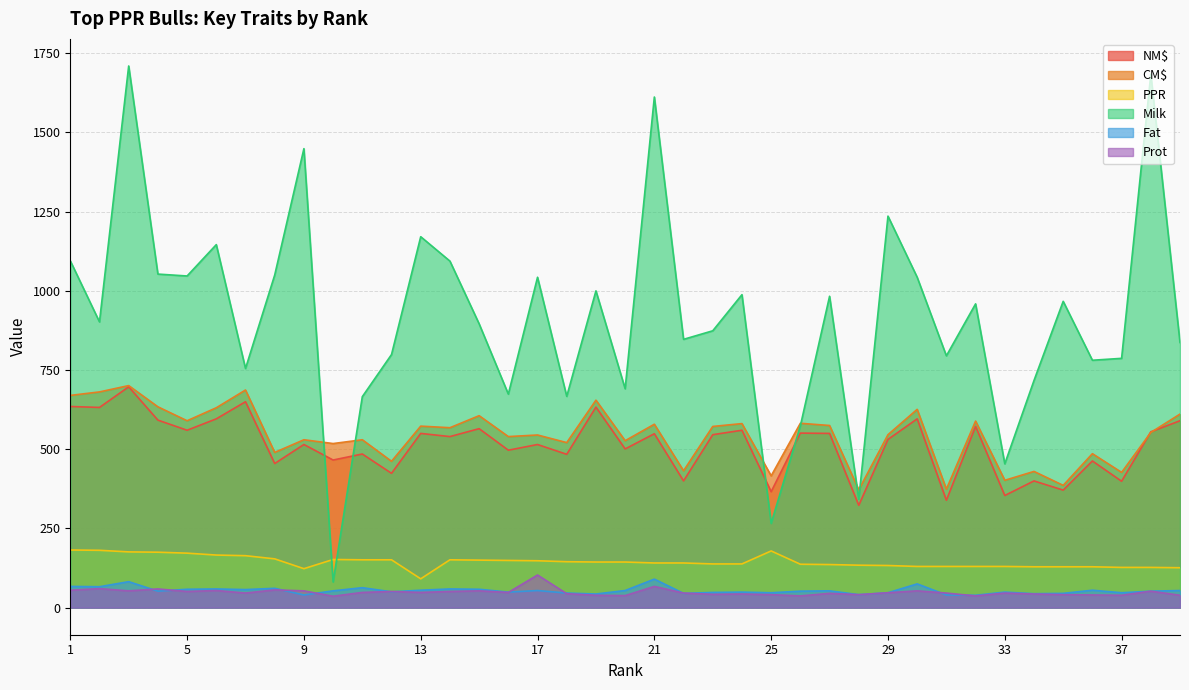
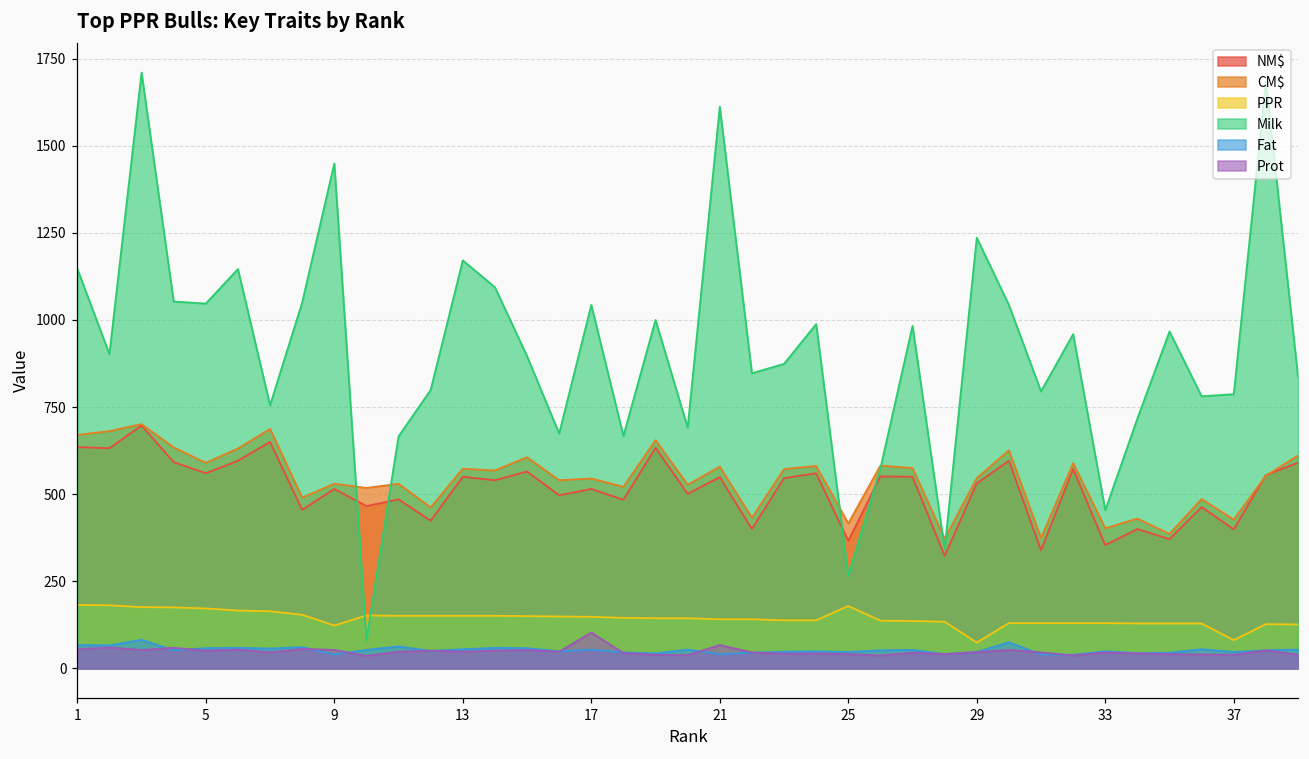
  {
    "PPR": {
      "1": 180,
      "5": 170,
      "9": 120,
-     "13": 90,
+     "13": 150,
      "17": 150,
      "21": 140,
      "25": 180,
-     "29": 130,
+     "29": 70,
      "33": 130,
-     "37": 130
+     "37": 80
    },
    "Milk": {
-     "1": 1100,
+     "1": 1150,
      "5": 1050,
      "9": 1450,
      "13": 1170,
      "17": 1040,
      "21": 1610,
      "25": 270,
      "29": 1240,
      "33": 450,
      "37": 790
    },
    "Fat": {
      "1": 70,
      "9": 40,
      "17": 50,
-     "21": 90
+     "21": 40
    },
    "Prot": {
      "1": 60,
      "9": 50,
      "17": 100,
      "21": 70
    }
  }
